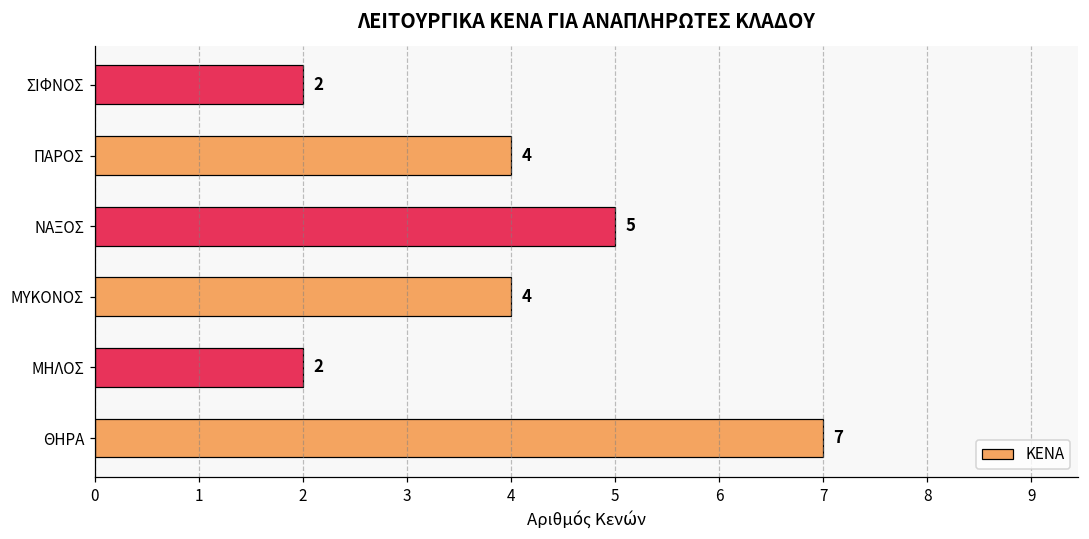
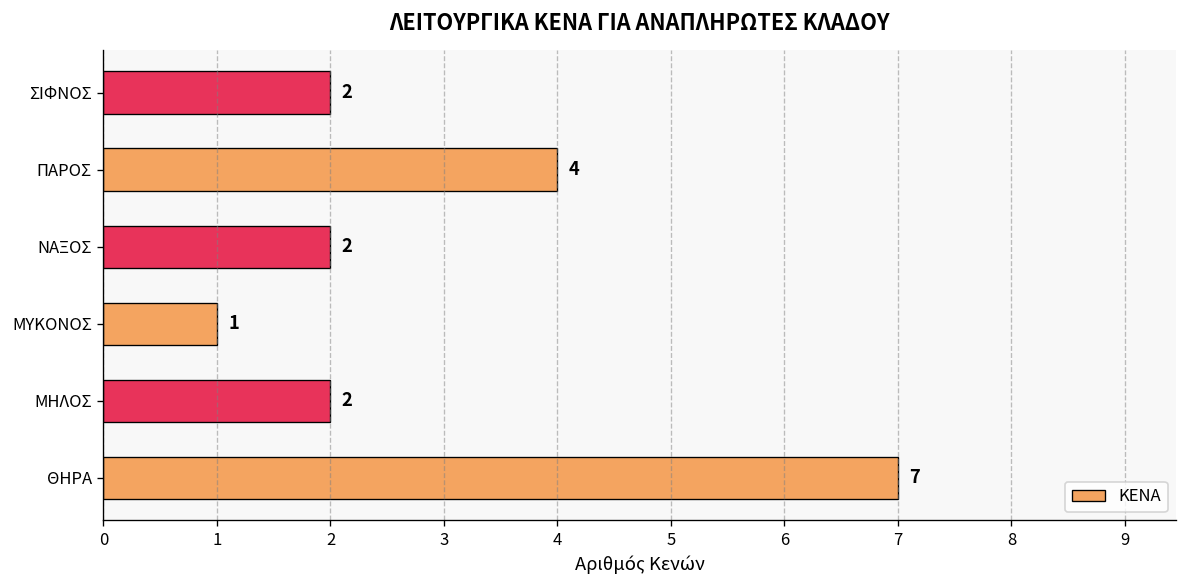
  {
    "ΣΙΦΝΟΣ": 2,
    "ΠΑΡΟΣ": 4,
-   "ΝΑΞΟΣ": 5,
-   "ΜΥΚΟΝΟΣ": 4,
+   "ΝΑΞΟΣ": 2,
+   "ΜΥΚΟΝΟΣ": 1,
    "ΜΗΛΟΣ": 2,
    "ΘΗΡΑ": 7
  }
